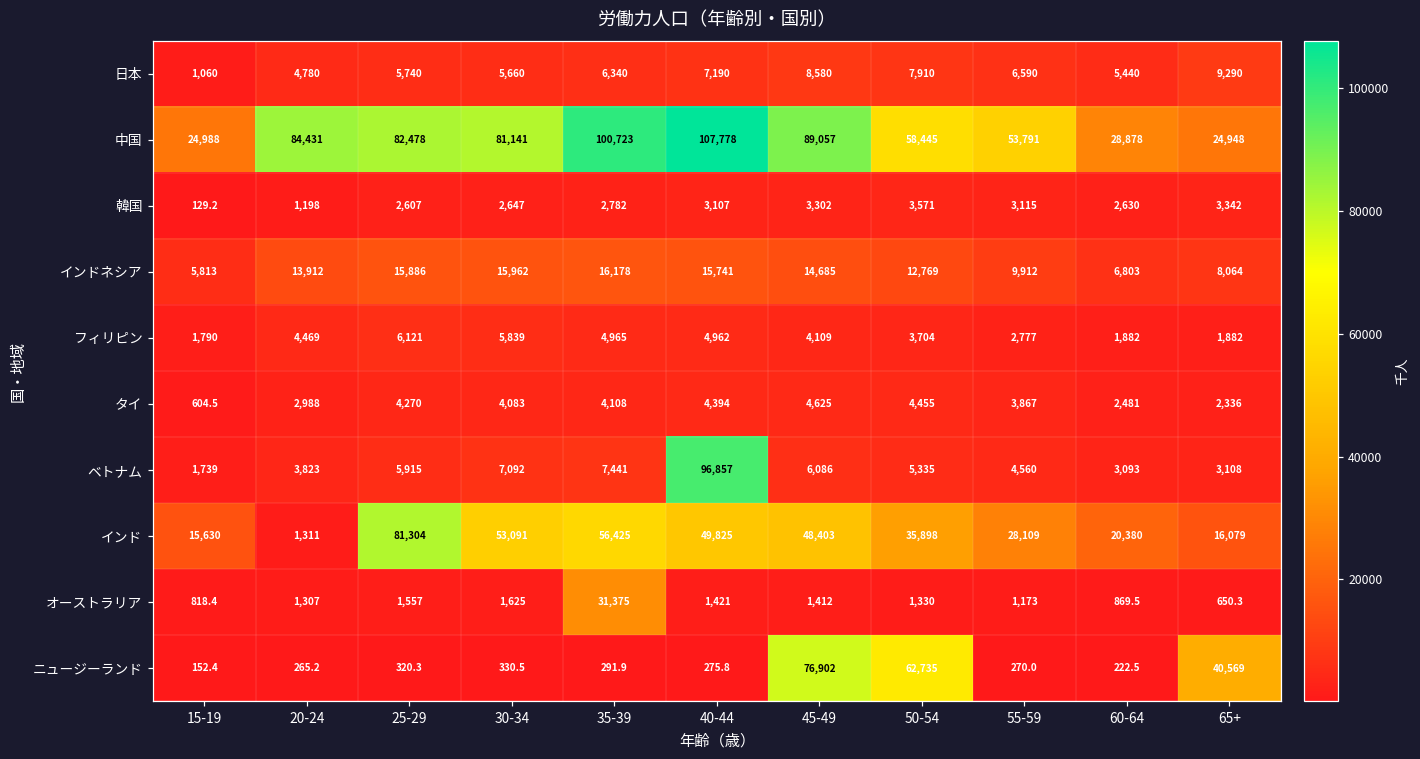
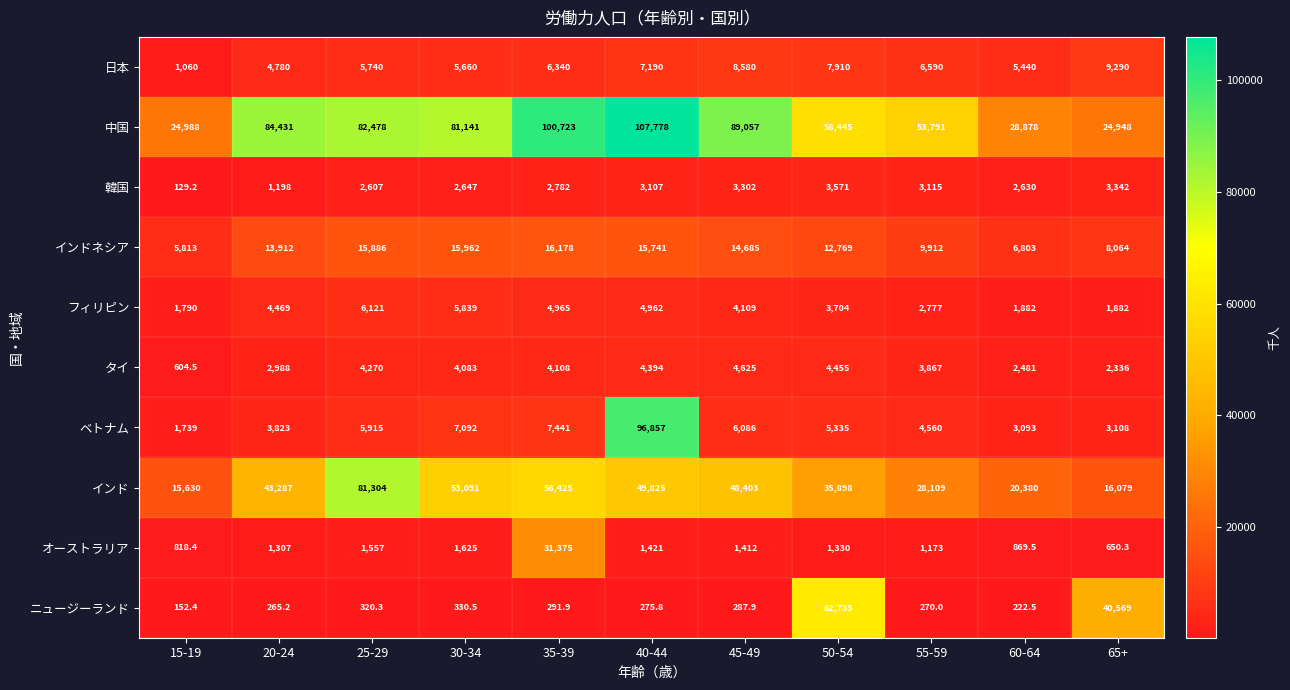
  {
    "日本": {
      "15-19": "1,060",
      "20-24": "4,780",
      "25-29": "5,740",
      "30-34": "5,660",
      "35-39": "6,340",
      "40-44": "7,190",
      "45-49": "8,580",
      "50-54": "7,910",
      "55-59": "6,590",
      "60-64": "5,440",
      "65+": "9,290"
    },
    "中国": {
      "15-19": "24,988",
      "20-24": "84,431",
      "25-29": "82,478",
      "30-34": "81,141",
      "35-39": "100,723",
      "40-44": "107,778",
      "45-49": "89,057",
      "50-54": "58,445",
      "55-59": "53,791",
      "60-64": "28,878",
      "65+": "24,948"
    },
    "韓国": {
      "15-19": "129.2",
      "20-24": "1,198",
      "25-29": "2,607",
      "30-34": "2,647",
      "35-39": "2,782",
      "40-44": "3,107",
      "45-49": "3,302",
      "50-54": "3,571",
      "55-59": "3,115",
      "60-64": "2,630",
      "65+": "3,342"
    },
    "インドネシア": {
      "15-19": "5,813",
      "20-24": "13,912",
      "25-29": "15,886",
      "30-34": "15,962",
      "35-39": "16,178",
      "40-44": "15,741",
      "45-49": "14,685",
      "50-54": "12,769",
      "55-59": "9,912",
      "60-64": "6,803",
      "65+": "8,064"
    },
    "フィリピン": {
      "15-19": "1,790",
      "20-24": "4,469",
      "25-29": "6,121",
      "30-34": "5,839",
      "35-39": "4,965",
      "40-44": "4,962",
      "45-49": "4,109",
      "50-54": "3,704",
      "55-59": "2,777",
      "60-64": "1,882",
      "65+": "1,882"
    },
    "タイ": {
      "15-19": "604.5",
      "20-24": "2,988",
      "25-29": "4,270",
      "30-34": "4,083",
      "35-39": "4,108",
      "40-44": "4,394",
      "45-49": "4,625",
      "50-54": "4,455",
      "55-59": "3,867",
      "60-64": "2,481",
      "65+": "2,336"
    },
    "ベトナム": {
      "15-19": "1,739",
      "20-24": "3,823",
      "25-29": "5,915",
      "30-34": "7,092",
      "35-39": "7,441",
      "40-44": "96,857",
      "45-49": "6,086",
      "50-54": "5,335",
      "55-59": "4,560",
      "60-64": "3,093",
      "65+": "3,108"
    },
    "インド": {
      "15-19": "15,630",
-     "20-24": "1,311",
+     "20-24": "43,287",
      "25-29": "81,304",
      "30-34": "53,091",
      "35-39": "56,425",
      "40-44": "49,825",
      "45-49": "48,403",
      "50-54": "35,898",
      "55-59": "28,109",
      "60-64": "20,380",
      "65+": "16,079"
    },
    "オーストラリア": {
      "15-19": "818.4",
      "20-24": "1,307",
      "25-29": "1,557",
      "30-34": "1,625",
      "35-39": "31,375",
      "40-44": "1,421",
      "45-49": "1,412",
      "50-54": "1,330",
      "55-59": "1,173",
      "60-64": "869.5",
      "65+": "650.3"
    },
    "ニュージーランド": {
      "15-19": "152.4",
      "20-24": "265.2",
      "25-29": "320.3",
      "30-34": "330.5",
      "35-39": "291.9",
      "40-44": "275.8",
-     "45-49": "76,902",
+     "45-49": "287.9",
      "50-54": "62,735",
      "55-59": "270.0",
      "60-64": "222.5",
      "65+": "40,569"
    }
  }
